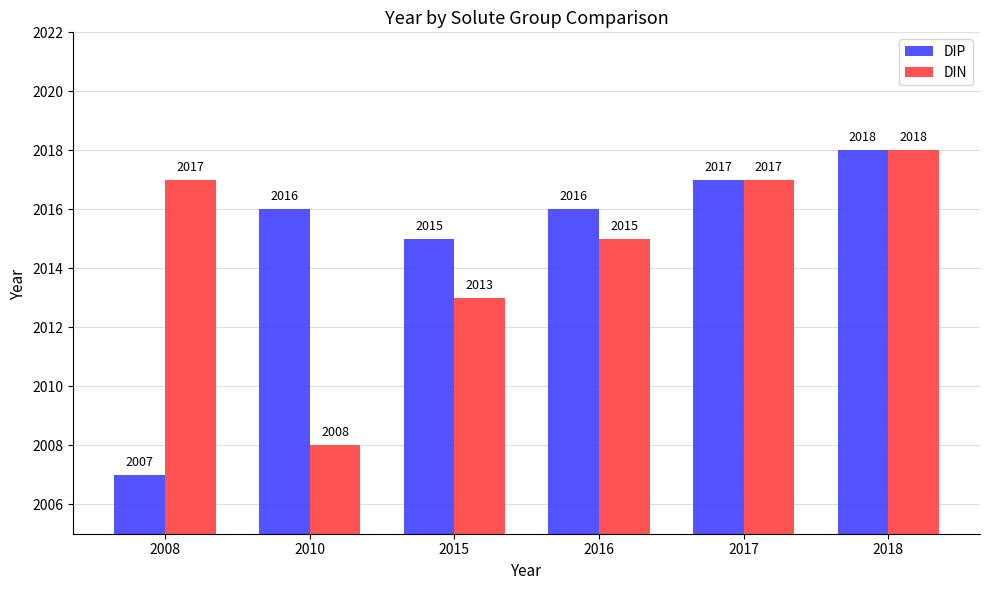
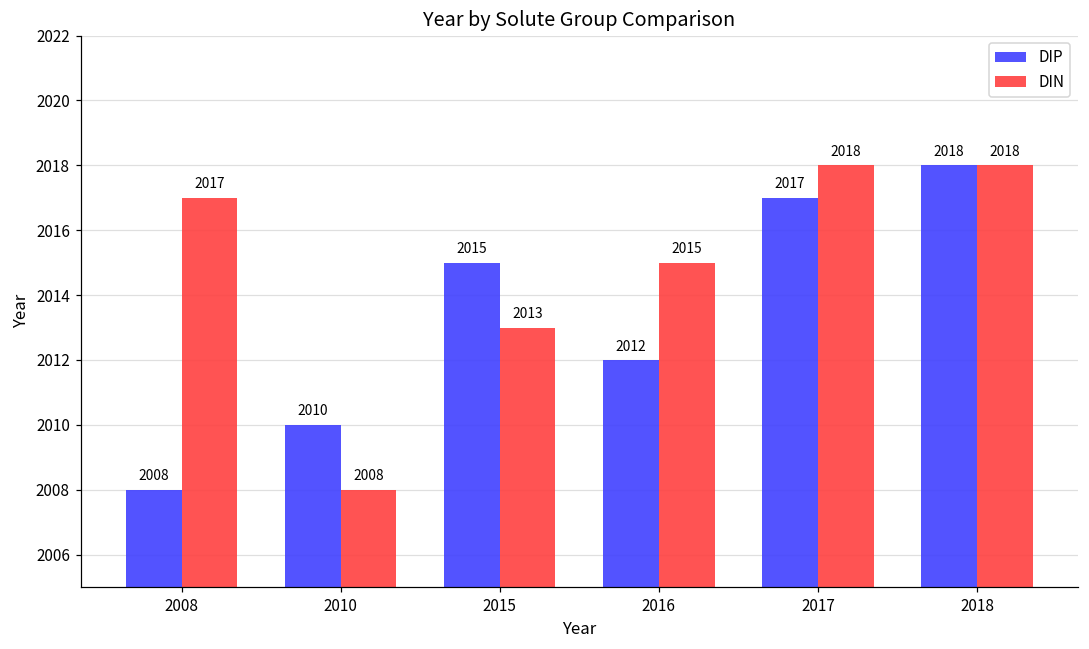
  {
    "DIP": {
-     "2008": 2007,
-     "2010": 2016,
+     "2008": 2008,
+     "2010": 2010,
      "2015": 2015,
-     "2016": 2016,
+     "2016": 2012,
      "2017": 2017,
      "2018": 2018
    },
    "DIN": {
      "2008": 2017,
      "2010": 2008,
      "2015": 2013,
      "2016": 2015,
-     "2017": 2017,
+     "2017": 2018,
      "2018": 2018
    }
  }
